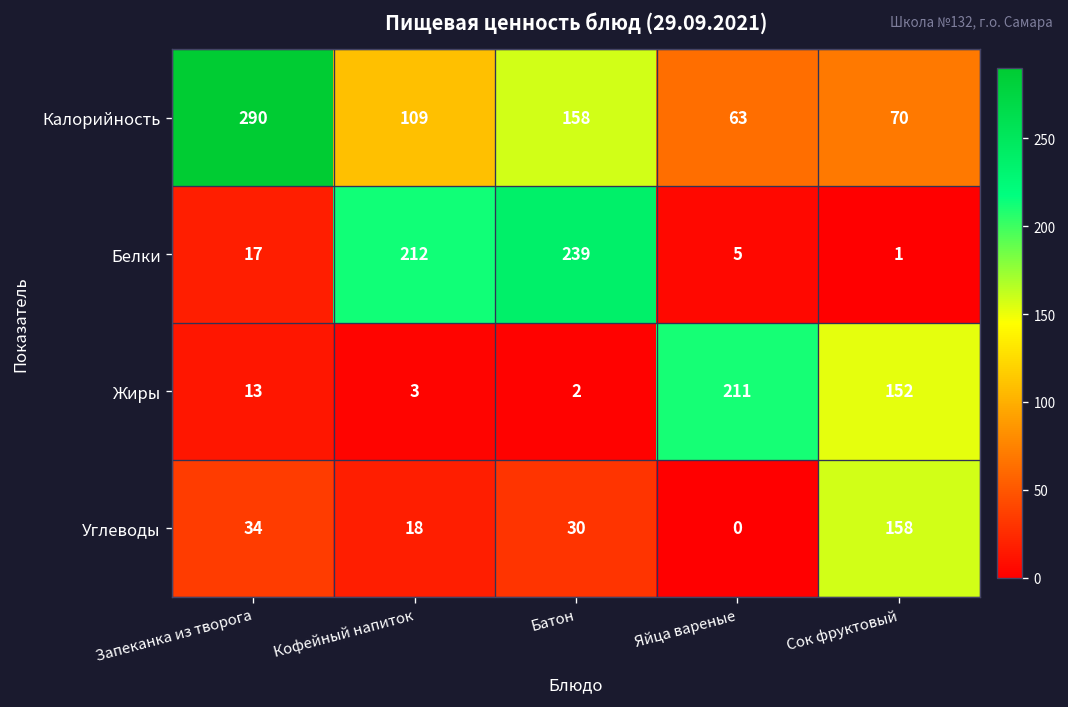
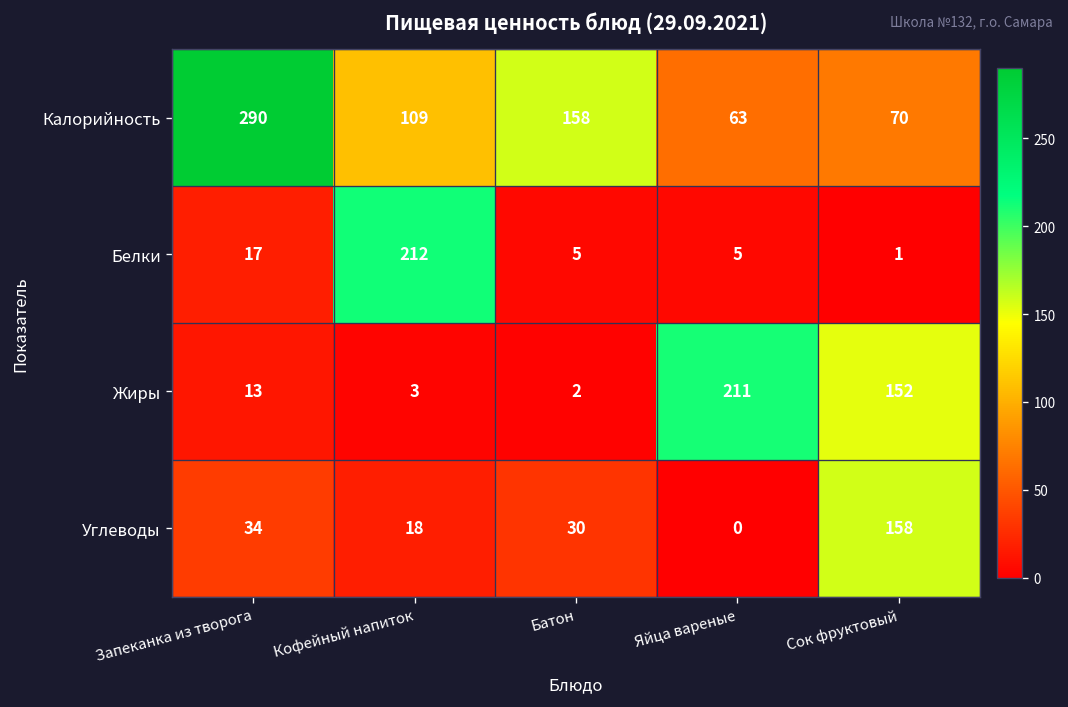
  {
    "Калорийность": {
      "Запеканка из творога": 290,
      "Кофейный напиток": 109,
      "Батон": 158,
      "Яйца вареные": 63,
      "Сок фруктовый": 70
    },
    "Белки": {
      "Запеканка из творога": 17,
      "Кофейный напиток": 212,
-     "Батон": 239,
+     "Батон": 5,
      "Яйца вареные": 5,
      "Сок фруктовый": 1
    },
    "Жиры": {
      "Запеканка из творога": 13,
      "Кофейный напиток": 3,
      "Батон": 2,
      "Яйца вареные": 211,
      "Сок фруктовый": 152
    },
    "Углеводы": {
      "Запеканка из творога": 34,
      "Кофейный напиток": 18,
      "Батон": 30,
      "Яйца вареные": 0,
      "Сок фруктовый": 158
    }
  }
